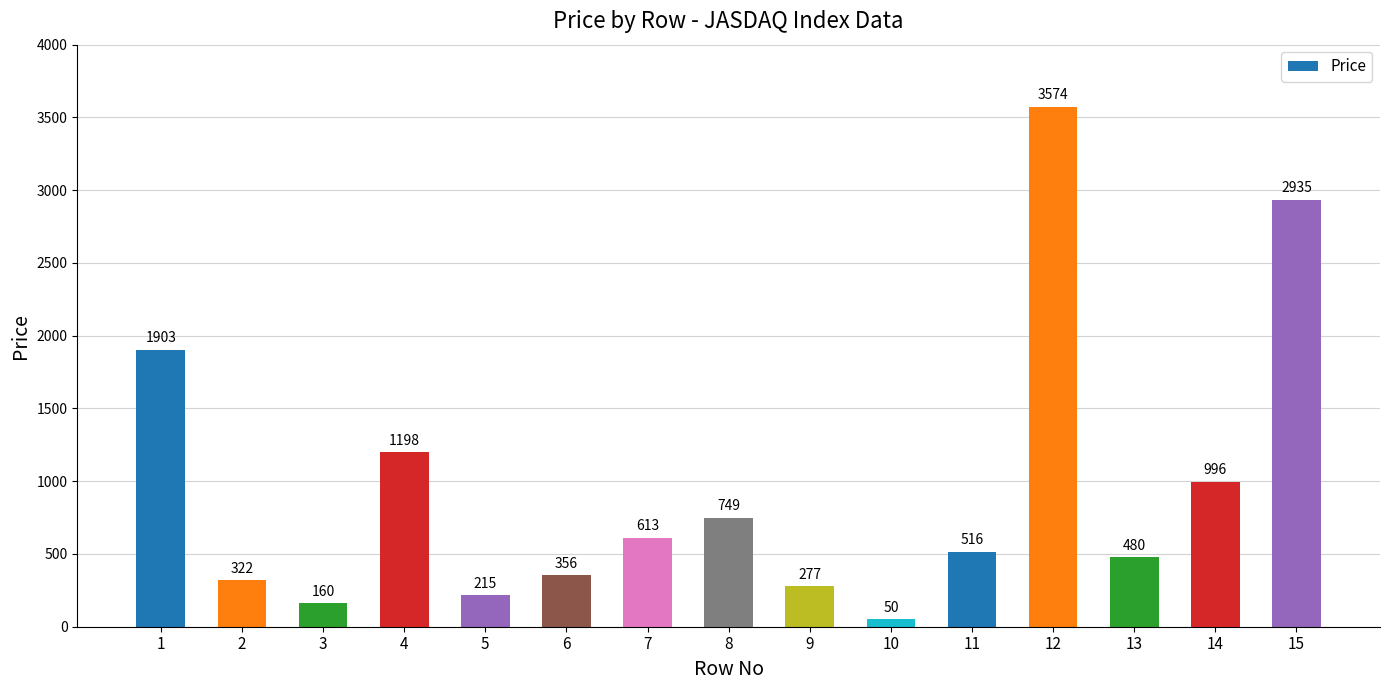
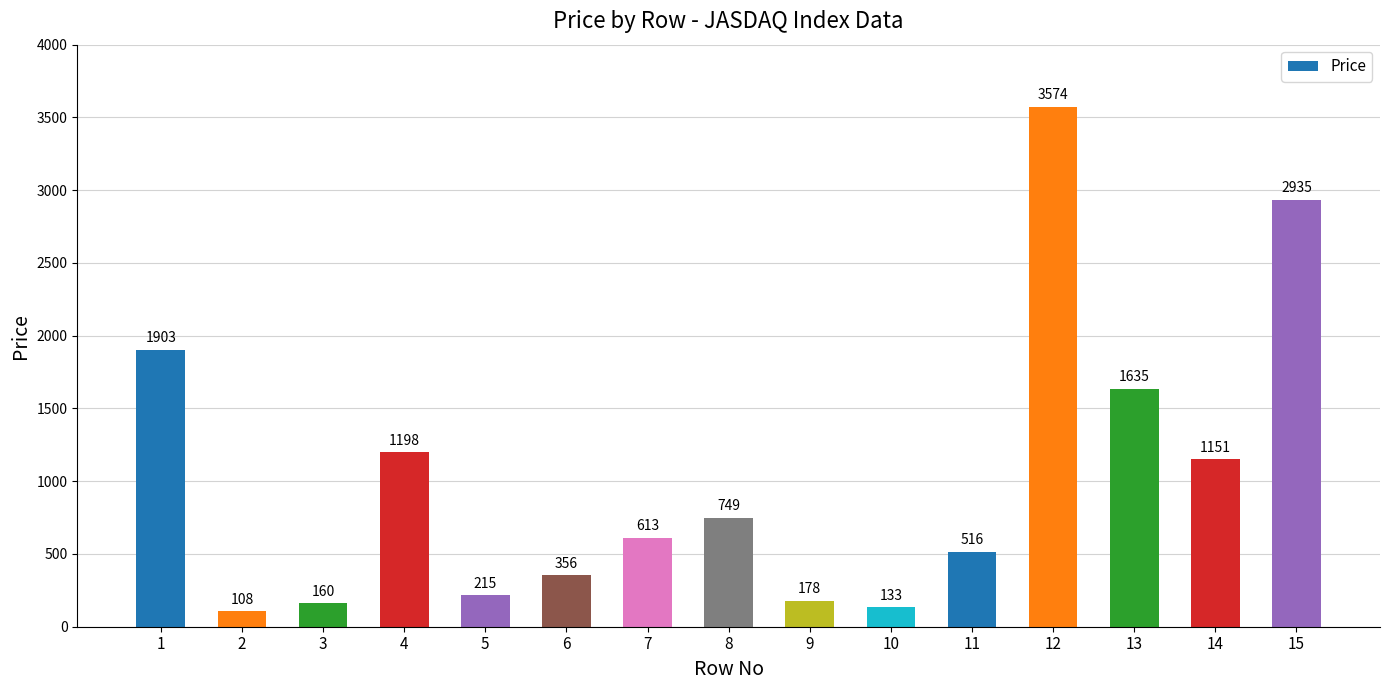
  {
    "1": 1903,
-   "2": 322,
+   "2": 108,
    "3": 160,
    "4": 1198,
    "5": 215,
    "6": 356,
    "7": 613,
    "8": 749,
-   "9": 277,
-   "10": 50,
+   "9": 178,
+   "10": 133,
    "11": 516,
    "12": 3574,
-   "13": 480,
-   "14": 996,
+   "13": 1635,
+   "14": 1151,
    "15": 2935
  }
